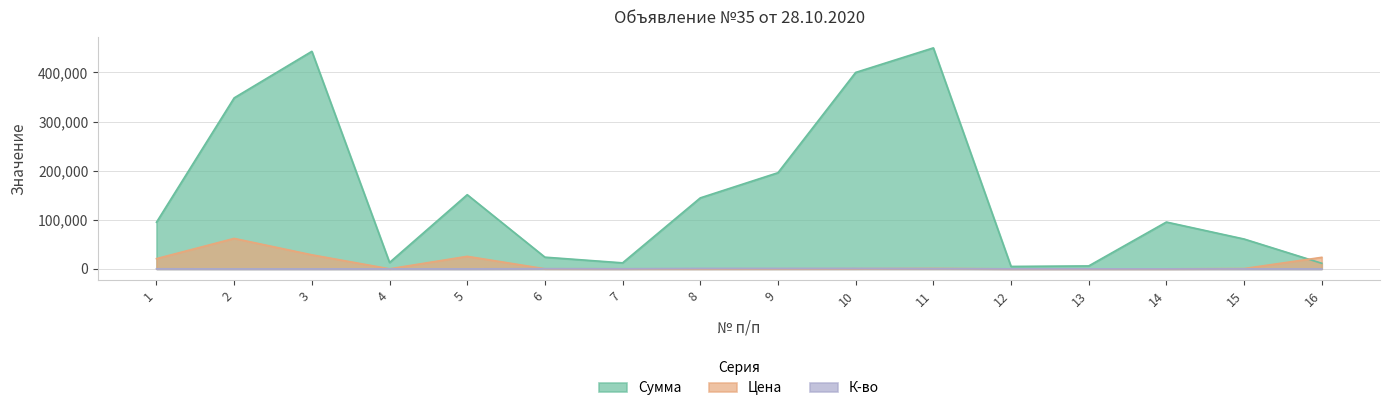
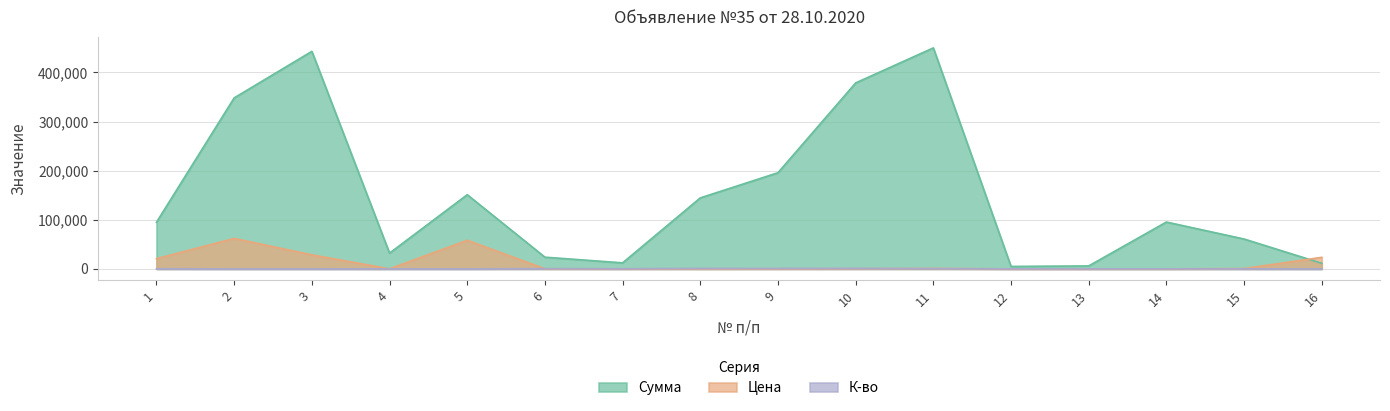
  {
    "Сумма": {
      "1": "100,000",
      "2": "350,000",
      "3": "440,000",
-     "4": "10,000",
+     "4": "30,000",
      "5": "150,000",
      "6": "20,000",
      "7": "10,000",
      "8": "140,000",
      "9": "200,000",
-     "10": "400,000",
+     "10": "380,000",
      "11": "450,000",
      "13": "10,000",
      "14": "100,000",
      "15": "60,000",
      "16": "10,000"
    },
    "Цена": {
      "1": "20,000",
      "2": "60,000",
      "3": "30,000",
-     "5": "30,000",
+     "5": "60,000",
      "16": "20,000"
    },
    "К-во": {
      "1": "0",
      "2": "0",
      "3": "0",
      "5": "0",
      "16": "0"
    }
  }
